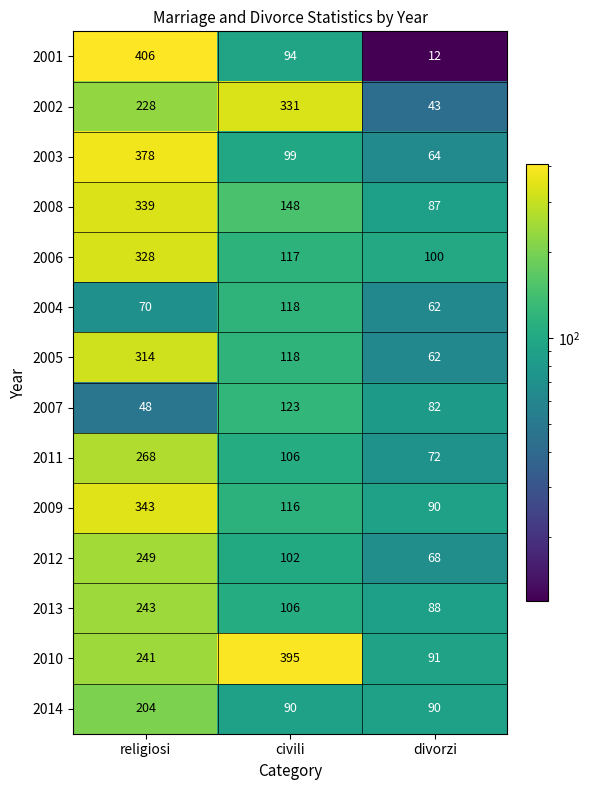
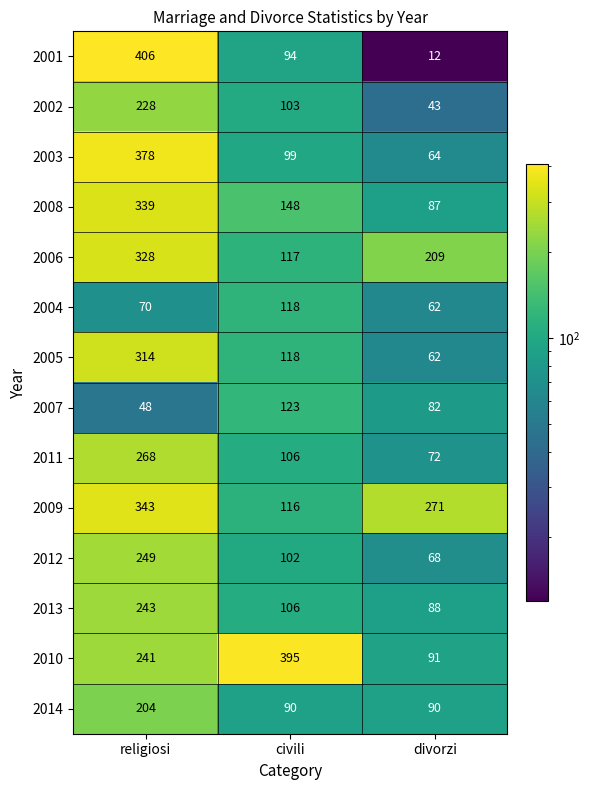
  {
    "2001": {
      "religiosi": 406,
      "civili": 94,
      "divorzi": 12
    },
    "2002": {
      "religiosi": 228,
-     "civili": 331,
+     "civili": 103,
      "divorzi": 43
    },
    "2003": {
      "religiosi": 378,
      "civili": 99,
      "divorzi": 64
    },
    "2008": {
      "religiosi": 339,
      "civili": 148,
      "divorzi": 87
    },
    "2006": {
      "religiosi": 328,
      "civili": 117,
-     "divorzi": 100
+     "divorzi": 209
    },
    "2004": {
      "religiosi": 70,
      "civili": 118,
      "divorzi": 62
    },
    "2005": {
      "religiosi": 314,
      "civili": 118,
      "divorzi": 62
    },
    "2007": {
      "religiosi": 48,
      "civili": 123,
      "divorzi": 82
    },
    "2011": {
      "religiosi": 268,
      "civili": 106,
      "divorzi": 72
    },
    "2009": {
      "religiosi": 343,
      "civili": 116,
-     "divorzi": 90
+     "divorzi": 271
    },
    "2012": {
      "religiosi": 249,
      "civili": 102,
      "divorzi": 68
    },
    "2013": {
      "religiosi": 243,
      "civili": 106,
      "divorzi": 88
    },
    "2010": {
      "religiosi": 241,
      "civili": 395,
      "divorzi": 91
    },
    "2014": {
      "religiosi": 204,
      "civili": 90,
      "divorzi": 90
    }
  }
